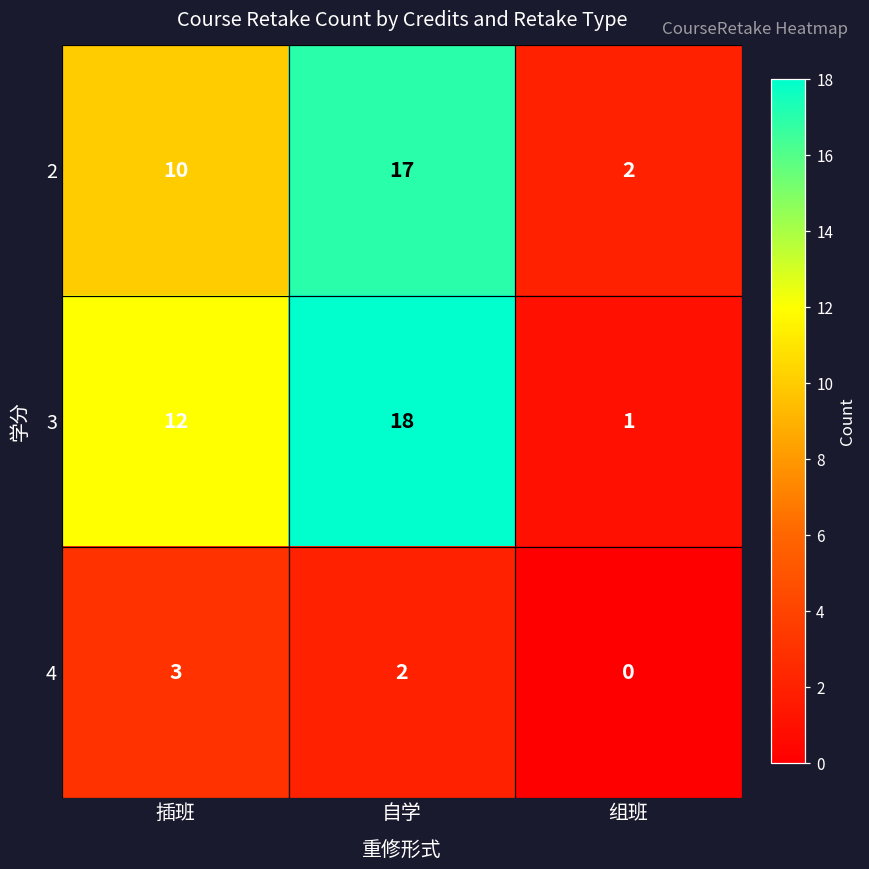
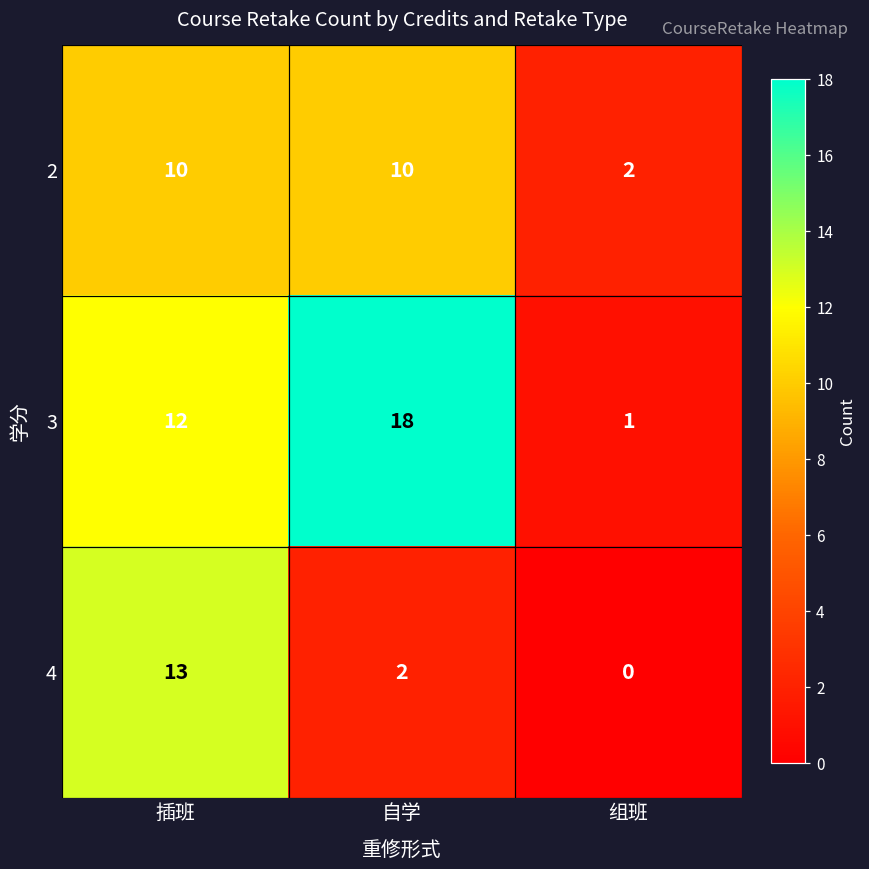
  {
    "2": {
      "插班": 10,
-     "自学": 17,
+     "自学": 10,
      "组班": 2
    },
    "3": {
      "插班": 12,
      "自学": 18,
      "组班": 1
    },
    "4": {
-     "插班": 3,
+     "插班": 13,
      "自学": 2,
      "组班": 0
    }
  }
